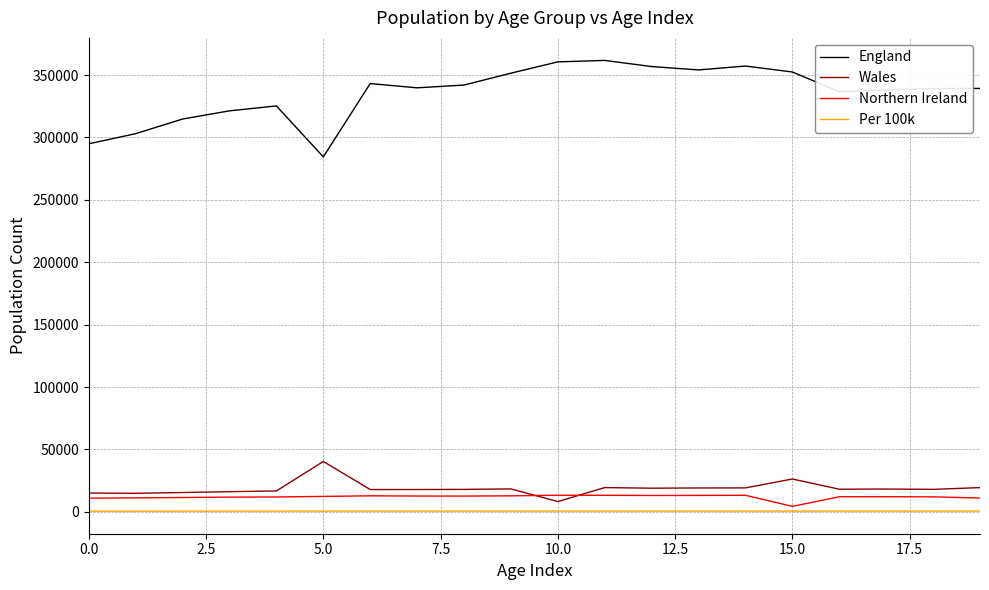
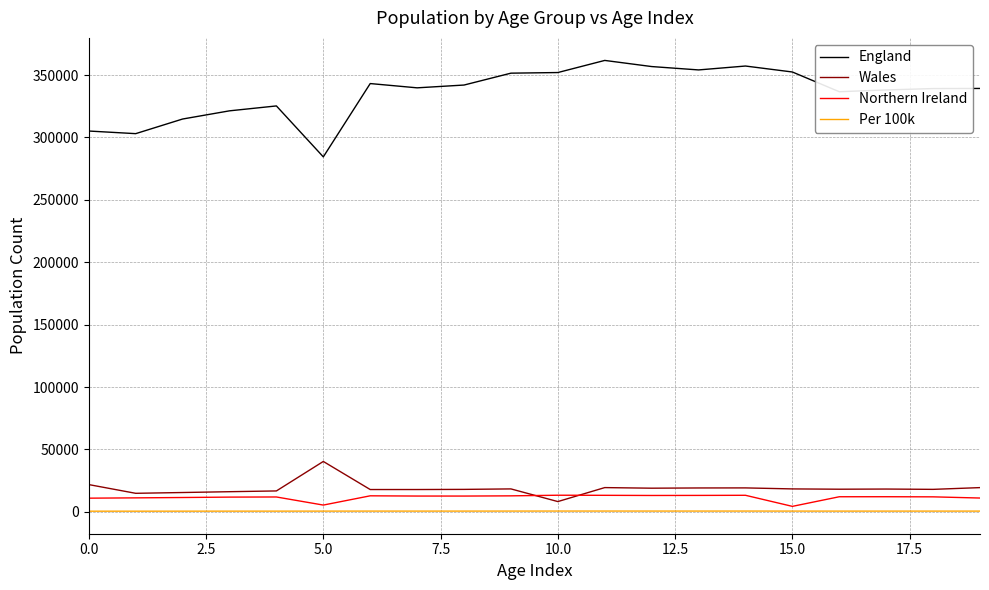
  {
    "England": {
-     "0.0": 295000,
+     "0.0": 305000,
      "5.0": 284000,
-     "10.0": 361000,
+     "10.0": 352000,
      "15.0": 352000
    },
    "Wales": {
-     "0.0": 15000,
+     "0.0": 22000,
      "5.0": 40000,
      "10.0": 8000,
-     "15.0": 26000
+     "15.0": 18000
    },
    "Northern Ireland": {
      "0.0": 11000,
-     "5.0": 12000,
+     "5.0": 5000,
      "10.0": 13000,
      "15.0": 4000
    },
    "Per 100k": {
      "0.0": 1000,
      "5.0": 1000,
      "10.0": 1000,
      "15.0": 1000
    }
  }
